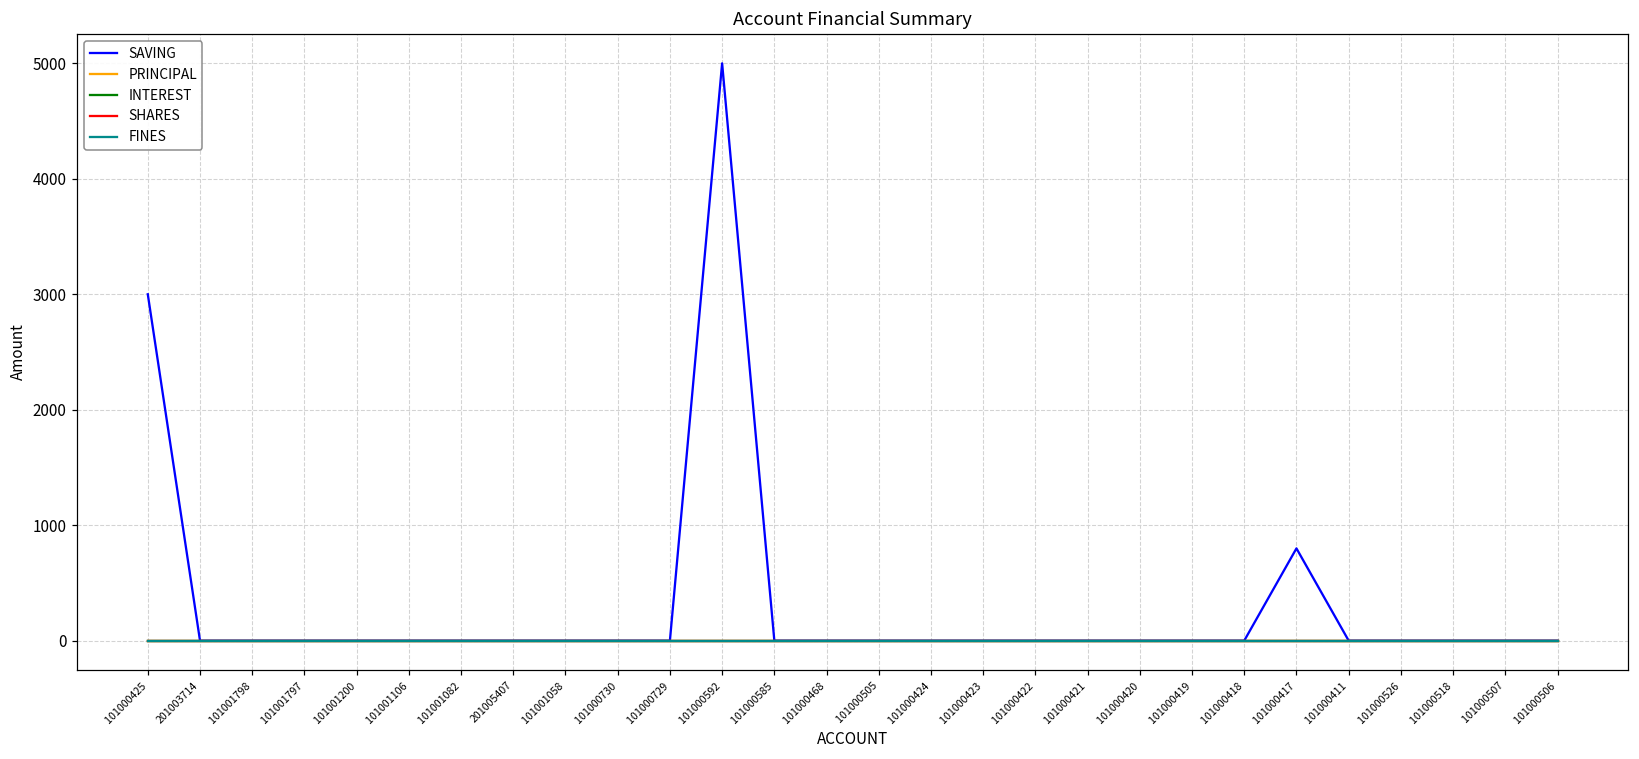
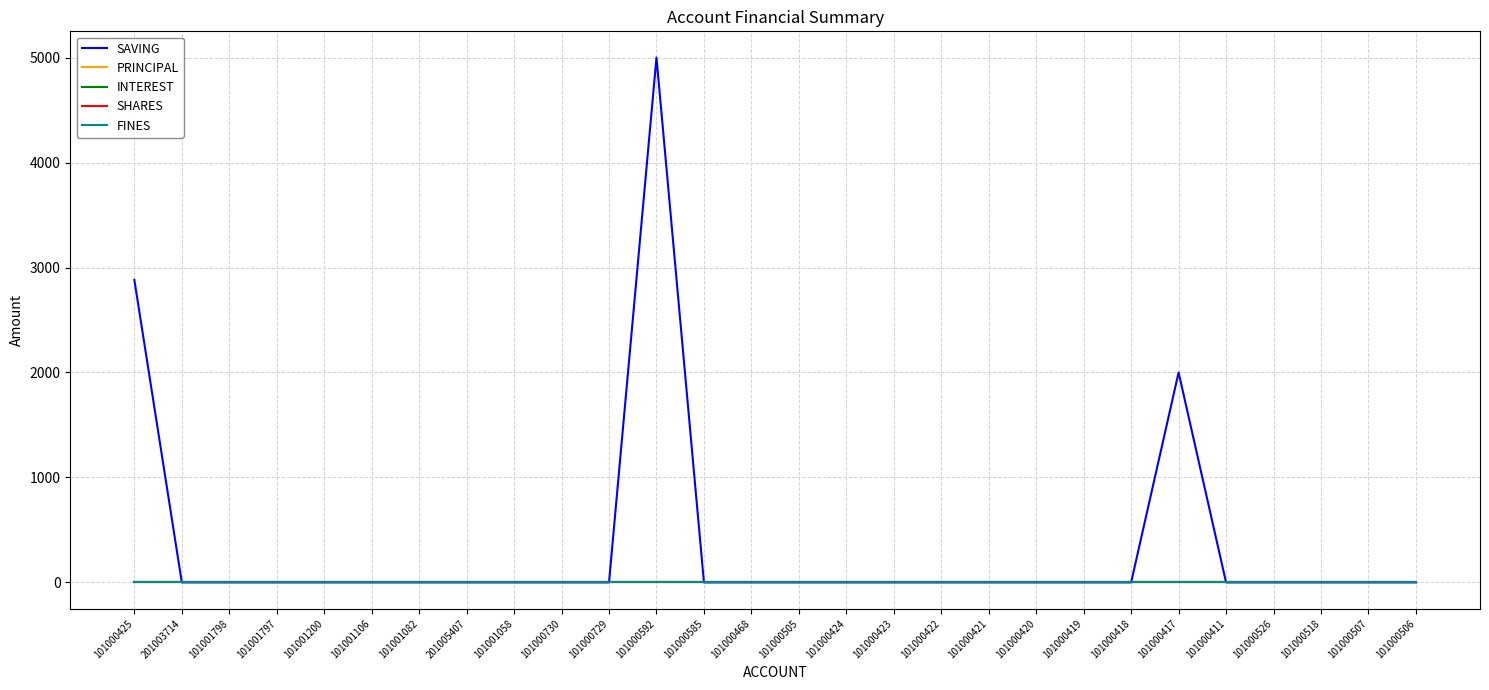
  {
    "SAVING": {
-     "101000425": 3000,
+     "101000425": 2880,
      "101000592": 5000,
-     "101000417": 800
+     "101000417": 2000
    },
    "FINES": {
      "101000425": 0,
      "101000592": 0,
      "101000417": 0
    }
  }
